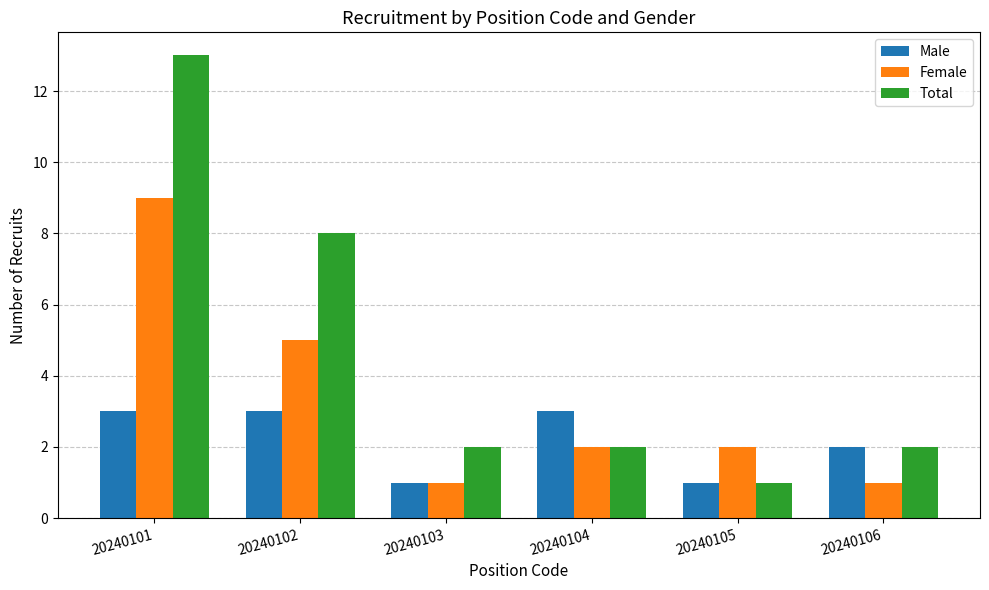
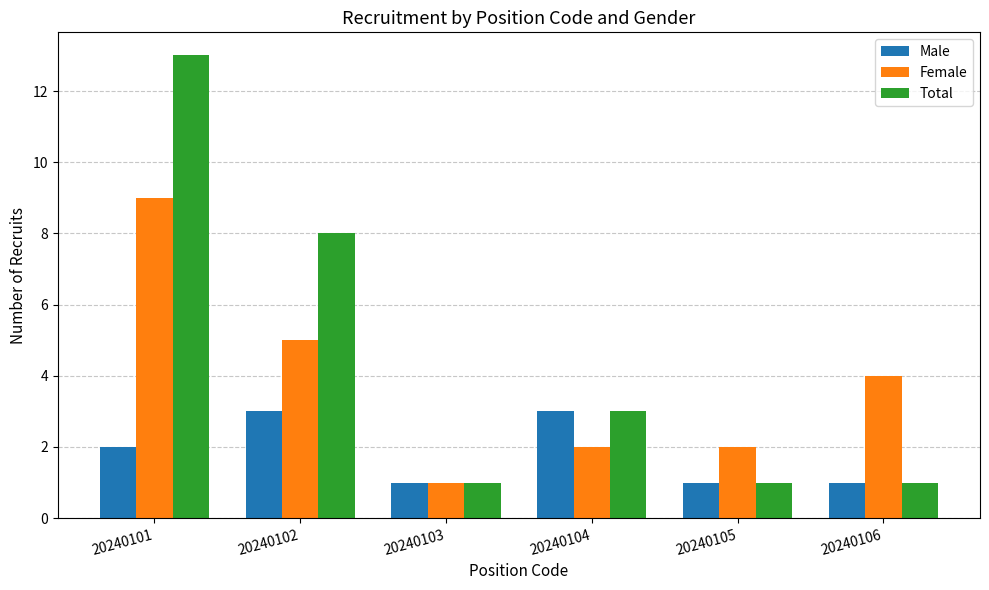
  {
    "Male": {
-     "20240101": 3,
+     "20240101": 2,
      "20240102": 3,
      "20240103": 1,
      "20240104": 3,
      "20240105": 1,
-     "20240106": 2
+     "20240106": 1
    },
    "Female": {
      "20240101": 9,
      "20240102": 5,
      "20240103": 1,
      "20240104": 2,
      "20240105": 2,
-     "20240106": 1
+     "20240106": 4
    },
    "Total": {
      "20240101": 13,
      "20240102": 8,
-     "20240103": 2,
-     "20240104": 2,
+     "20240103": 1,
+     "20240104": 3,
      "20240105": 1,
-     "20240106": 2
+     "20240106": 1
    }
  }
